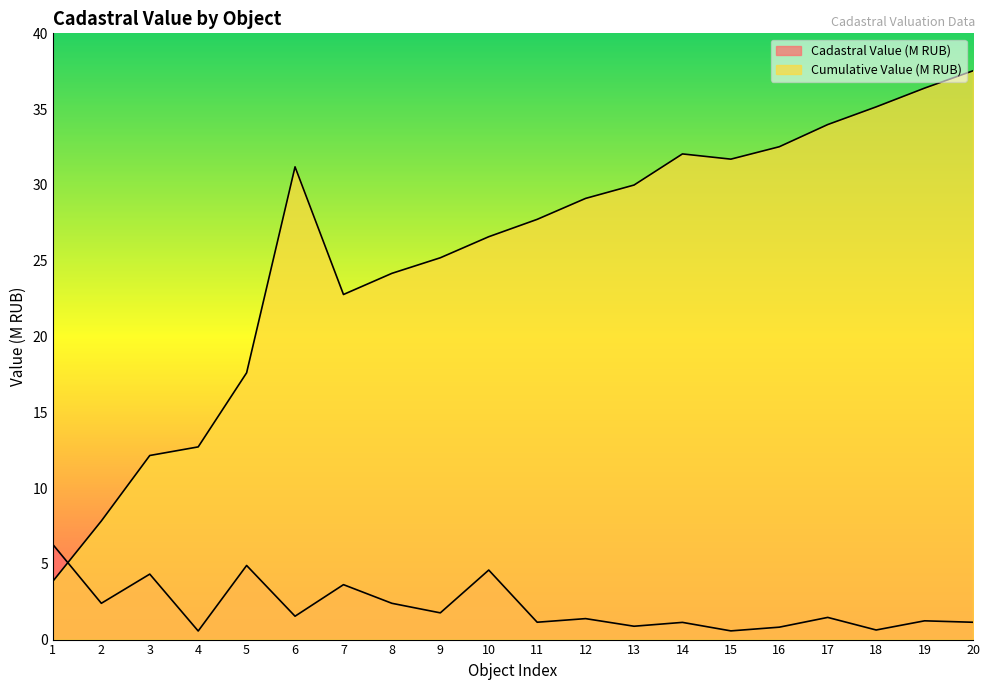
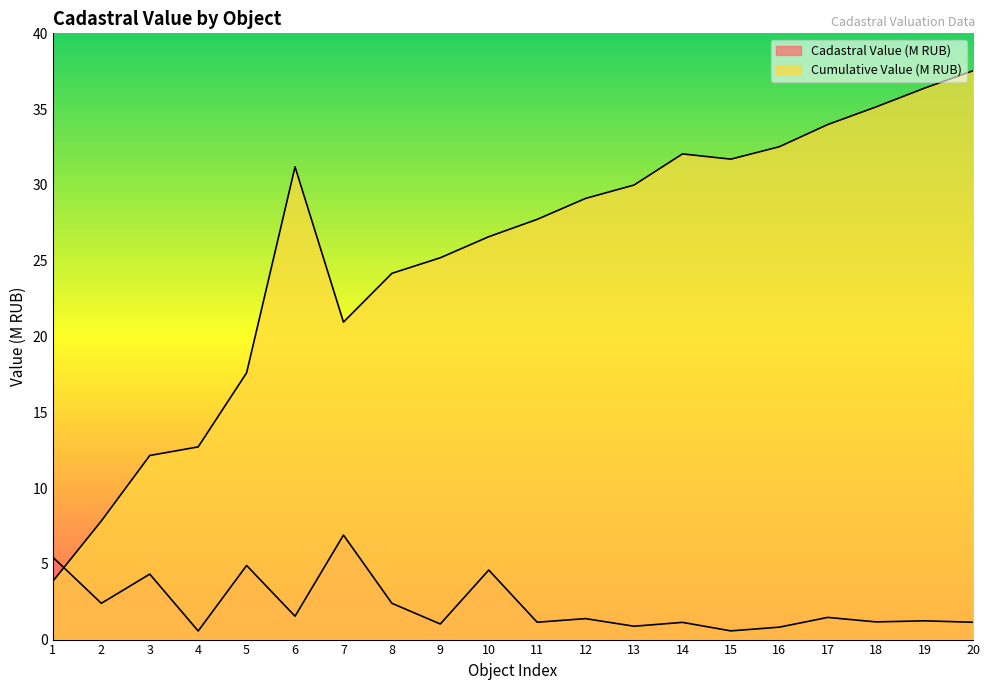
  {
    "Cadastral Value (M RUB)": {
-     "1": 6.3,
+     "1": 5.4,
      "2": 2.4,
      "3": 4.3,
      "4": 0.6,
      "5": 4.9,
      "6": 1.5,
-     "7": 3.6,
+     "7": 6.9,
      "8": 2.4,
-     "9": 1.8,
+     "9": 1.0,
      "10": 4.6,
      "11": 1.1,
      "12": 1.4,
      "13": 0.9,
      "14": 1.1,
      "15": 0.6,
      "16": 0.8,
      "17": 1.5,
-     "18": 0.6,
+     "18": 1.2,
      "19": 1.2,
      "20": 1.1
    },
    "Cumulative Value (M RUB)": {
      "1": 3.9,
      "2": 7.8,
      "3": 12.1,
      "4": 12.7,
      "5": 17.6,
      "6": 31.2,
-     "7": 22.8,
+     "7": 20.9,
      "8": 24.2,
      "9": 25.2,
      "10": 26.6,
      "11": 27.7,
      "12": 29.1,
      "13": 30.0,
      "14": 32.0,
      "15": 31.7,
      "16": 32.5,
      "17": 34.0,
      "18": 35.1,
      "19": 36.4,
      "20": 37.5
    }
  }
